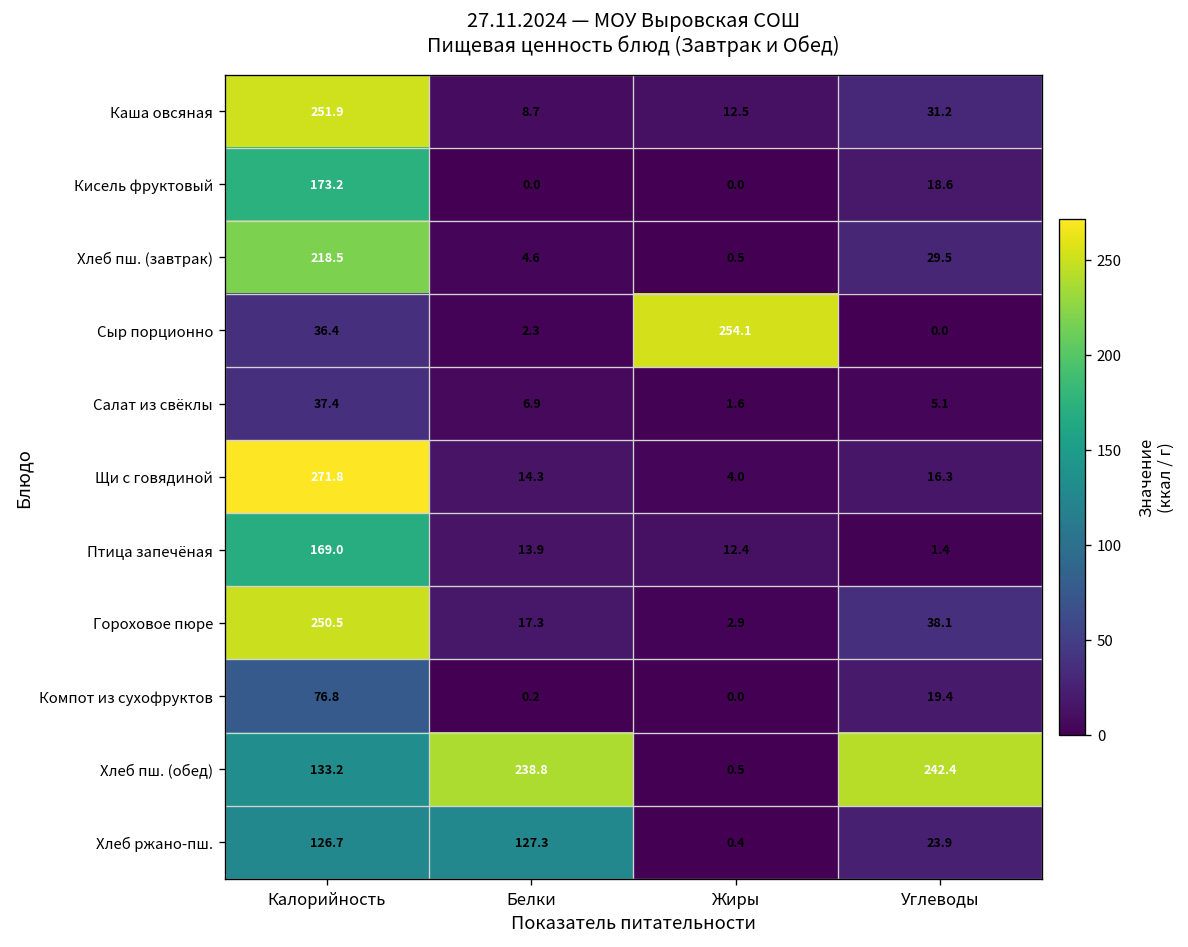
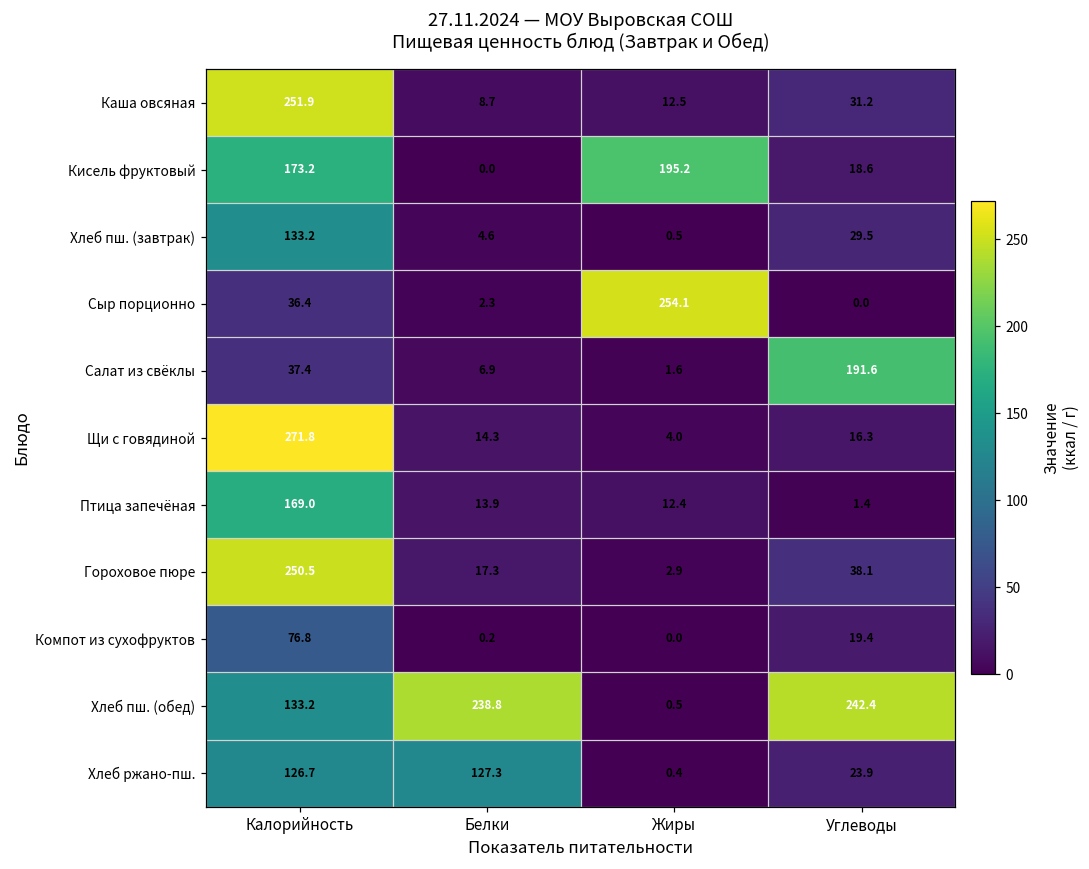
  {
    "Каша овсяная": {
      "Калорийность": 251.9,
      "Белки": 8.7,
      "Жиры": 12.5,
      "Углеводы": 31.2
    },
    "Кисель фруктовый": {
      "Калорийность": 173.2,
      "Белки": 0.0,
-     "Жиры": 0.0,
+     "Жиры": 195.2,
      "Углеводы": 18.6
    },
    "Хлеб пш. (завтрак)": {
-     "Калорийность": 218.5,
+     "Калорийность": 133.2,
      "Белки": 4.6,
      "Жиры": 0.5,
      "Углеводы": 29.5
    },
    "Сыр порционно": {
      "Калорийность": 36.4,
      "Белки": 2.3,
      "Жиры": 254.1,
      "Углеводы": 0.0
    },
    "Салат из свёклы": {
      "Калорийность": 37.4,
      "Белки": 6.9,
      "Жиры": 1.6,
-     "Углеводы": 5.1
+     "Углеводы": 191.6
    },
    "Щи с говядиной": {
      "Калорийность": 271.8,
      "Белки": 14.3,
      "Жиры": 4.0,
      "Углеводы": 16.3
    },
    "Птица запечёная": {
      "Калорийность": 169.0,
      "Белки": 13.9,
      "Жиры": 12.4,
      "Углеводы": 1.4
    },
    "Гороховое пюре": {
      "Калорийность": 250.5,
      "Белки": 17.3,
      "Жиры": 2.9,
      "Углеводы": 38.1
    },
    "Компот из сухофруктов": {
      "Калорийность": 76.8,
      "Белки": 0.2,
      "Жиры": 0.0,
      "Углеводы": 19.4
    },
    "Хлеб пш. (обед)": {
      "Калорийность": 133.2,
      "Белки": 238.8,
      "Жиры": 0.5,
      "Углеводы": 242.4
    },
    "Хлеб ржано-пш.": {
      "Калорийность": 126.7,
      "Белки": 127.3,
      "Жиры": 0.4,
      "Углеводы": 23.9
    }
  }
